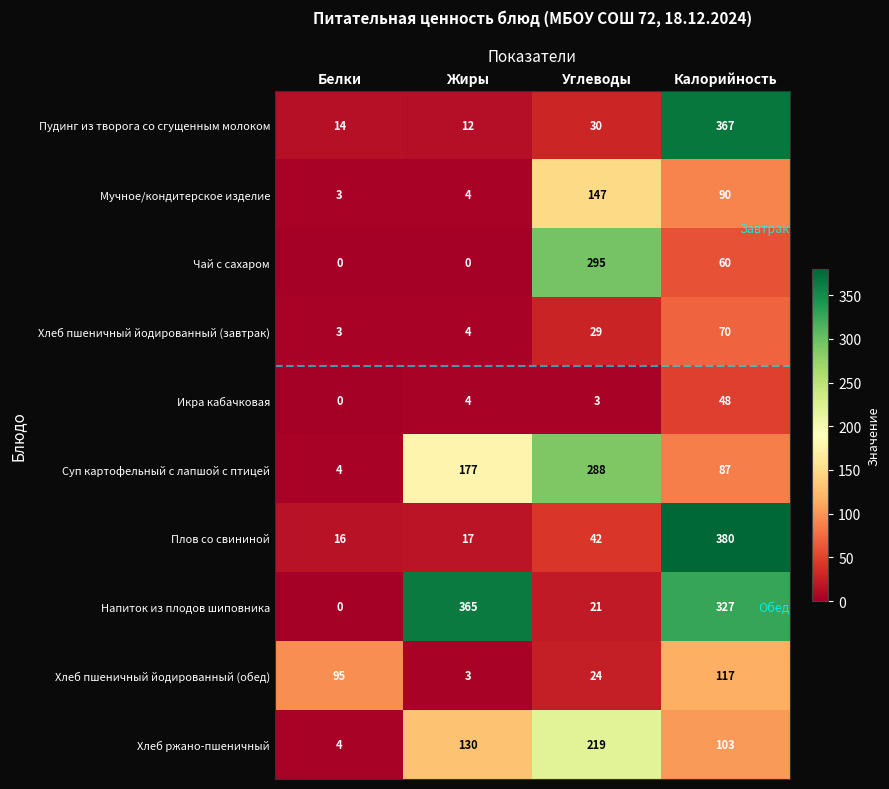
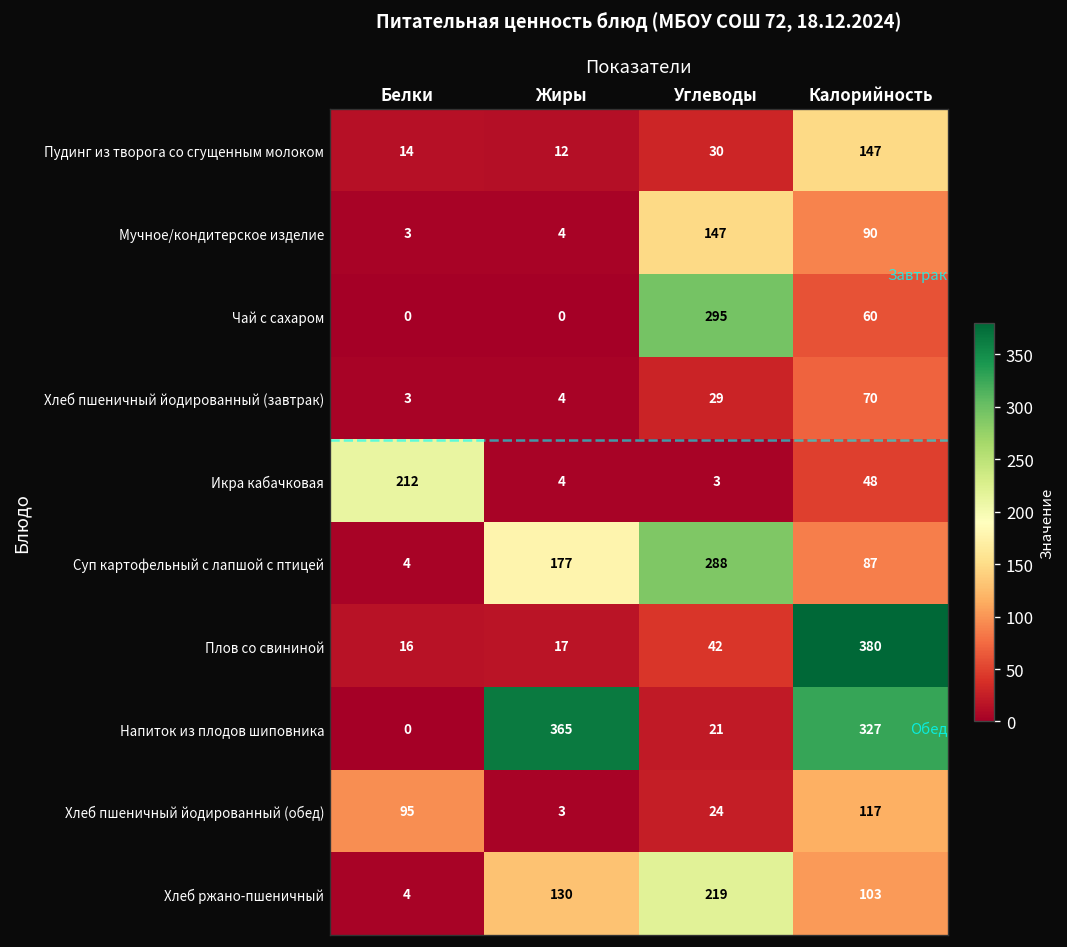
  {
    "Пудинг из творога со сгущенным молоком": {
      "Белки": 14,
      "Жиры": 12,
      "Углеводы": 30,
-     "Калорийность": 367
+     "Калорийность": 147
    },
    "Мучное/кондитерское изделие": {
      "Белки": 3,
      "Жиры": 4,
      "Углеводы": 147
    },
    "Чай с сахаром": {
      "Белки": 0,
      "Жиры": 0,
      "Углеводы": 295
    },
    "Хлеб пшеничный йодированный (завтрак)": {
      "Белки": 3,
      "Жиры": 4,
      "Углеводы": 29,
      "Калорийность": 70
    },
    "Икра кабачковая": {
-     "Белки": 0,
+     "Белки": 212,
      "Жиры": 4,
      "Углеводы": 3,
      "Калорийность": 48
    },
    "Суп картофельный с лапшой с птицей": {
      "Белки": 4,
      "Жиры": 177,
      "Углеводы": 288,
      "Калорийность": 87
    },
    "Плов со свининой": {
      "Белки": 16,
      "Жиры": 17,
      "Углеводы": 42,
      "Калорийность": 380
    },
    "Напиток из плодов шиповника": {
      "Белки": 0,
      "Жиры": 365,
      "Углеводы": 21
    },
    "Хлеб пшеничный йодированный (обед)": {
      "Белки": 95,
      "Жиры": 3,
      "Углеводы": 24,
      "Калорийность": 117
    },
    "Хлеб ржано-пшеничный": {
      "Белки": 4,
      "Жиры": 130,
      "Углеводы": 219,
      "Калорийность": 103
    }
  }
